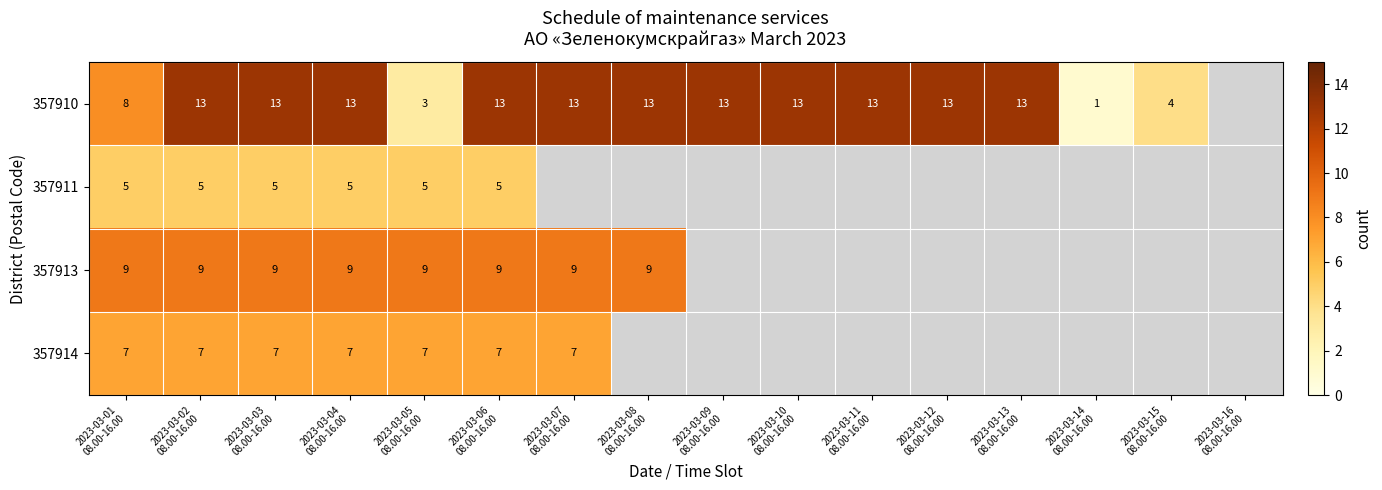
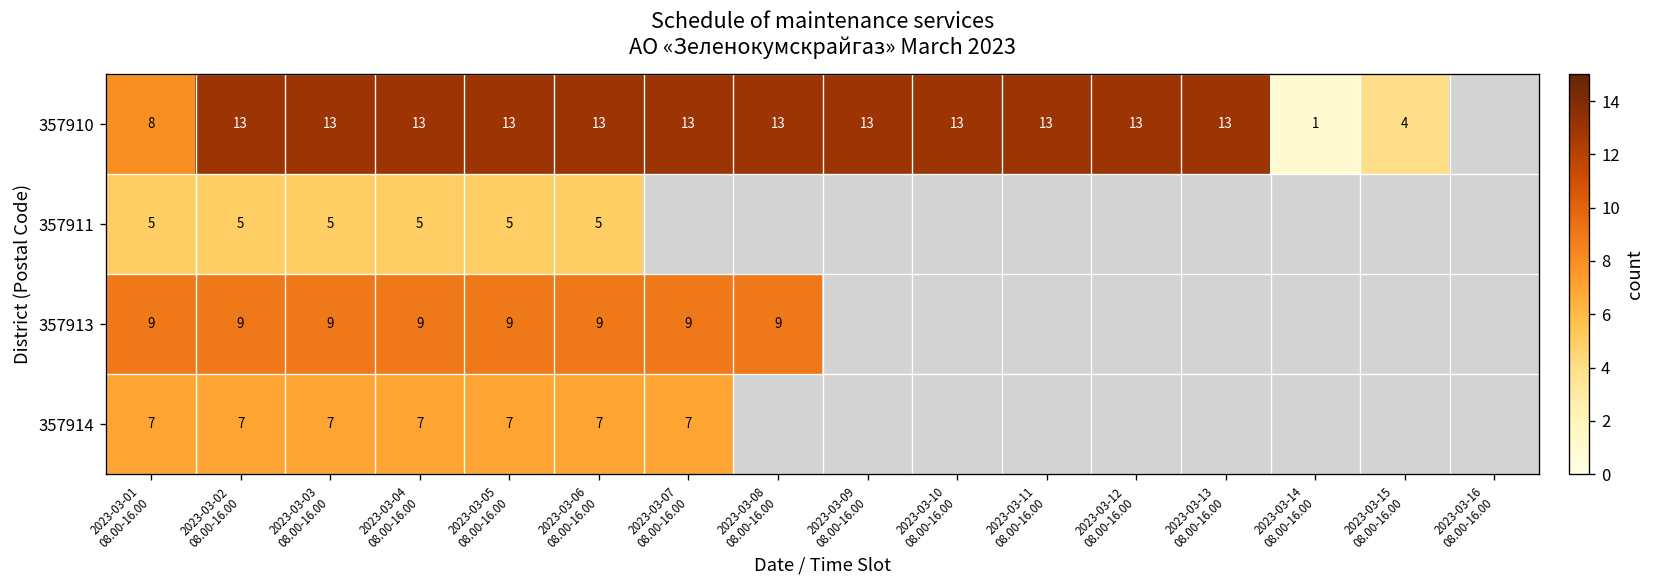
  {
    "357910": {
      "2023-03-01 08.00-16.00": 8,
      "2023-03-02 08.00-16.00": 13,
      "2023-03-03 08.00-16.00": 13,
      "2023-03-04 08.00-16.00": 13,
-     "2023-03-05 08.00-16.00": 3,
+     "2023-03-05 08.00-16.00": 13,
      "2023-03-06 08.00-16.00": 13,
      "2023-03-07 08.00-16.00": 13,
      "2023-03-08 08.00-16.00": 13,
      "2023-03-09 08.00-16.00": 13,
      "2023-03-10 08.00-16.00": 13,
      "2023-03-11 08.00-16.00": 13,
      "2023-03-12 08.00-16.00": 13,
      "2023-03-13 08.00-16.00": 13,
      "2023-03-14 08.00-16.00": 1,
      "2023-03-15 08.00-16.00": 4
    },
    "357911": {
      "2023-03-01 08.00-16.00": 5,
      "2023-03-02 08.00-16.00": 5,
      "2023-03-03 08.00-16.00": 5,
      "2023-03-04 08.00-16.00": 5,
      "2023-03-05 08.00-16.00": 5,
      "2023-03-06 08.00-16.00": 5
    },
    "357913": {
      "2023-03-01 08.00-16.00": 9,
      "2023-03-02 08.00-16.00": 9,
      "2023-03-03 08.00-16.00": 9,
      "2023-03-04 08.00-16.00": 9,
      "2023-03-05 08.00-16.00": 9,
      "2023-03-06 08.00-16.00": 9,
      "2023-03-07 08.00-16.00": 9,
      "2023-03-08 08.00-16.00": 9
    },
    "357914": {
      "2023-03-01 08.00-16.00": 7,
      "2023-03-02 08.00-16.00": 7,
      "2023-03-03 08.00-16.00": 7,
      "2023-03-04 08.00-16.00": 7,
      "2023-03-05 08.00-16.00": 7,
      "2023-03-06 08.00-16.00": 7,
      "2023-03-07 08.00-16.00": 7
    }
  }
